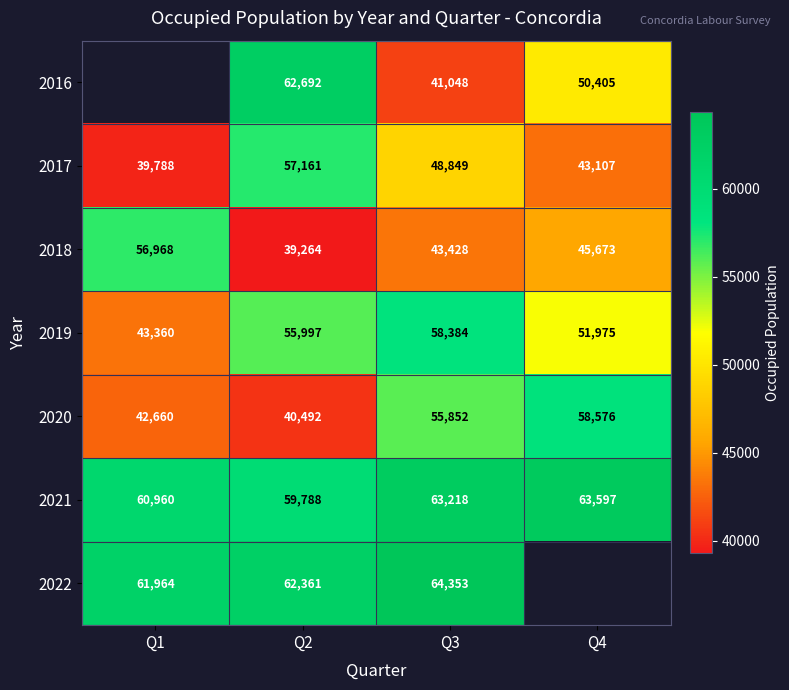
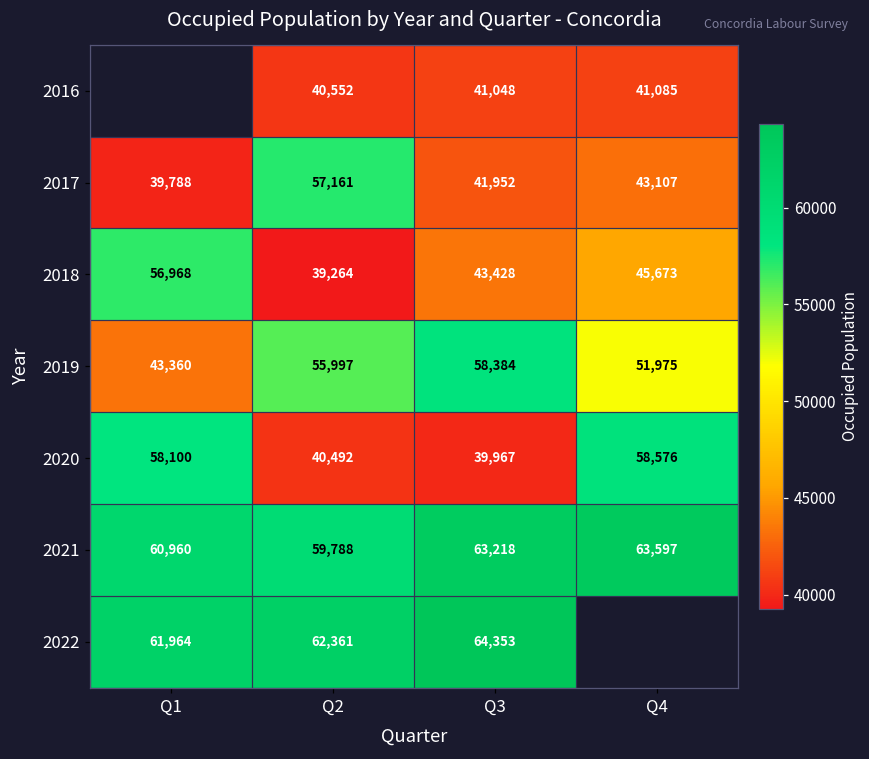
  {
    "2016": {
-     "Q2": "62,692",
+     "Q2": "40,552",
      "Q3": "41,048",
-     "Q4": "50,405"
+     "Q4": "41,085"
    },
    "2017": {
      "Q1": "39,788",
      "Q2": "57,161",
-     "Q3": "48,849",
+     "Q3": "41,952",
      "Q4": "43,107"
    },
    "2018": {
      "Q1": "56,968",
      "Q2": "39,264",
      "Q3": "43,428",
      "Q4": "45,673"
    },
    "2019": {
      "Q1": "43,360",
      "Q2": "55,997",
      "Q3": "58,384",
      "Q4": "51,975"
    },
    "2020": {
-     "Q1": "42,660",
+     "Q1": "58,100",
      "Q2": "40,492",
-     "Q3": "55,852",
+     "Q3": "39,967",
      "Q4": "58,576"
    },
    "2021": {
      "Q1": "60,960",
      "Q2": "59,788",
      "Q3": "63,218",
      "Q4": "63,597"
    },
    "2022": {
      "Q1": "61,964",
      "Q2": "62,361",
      "Q3": "64,353"
    }
  }
